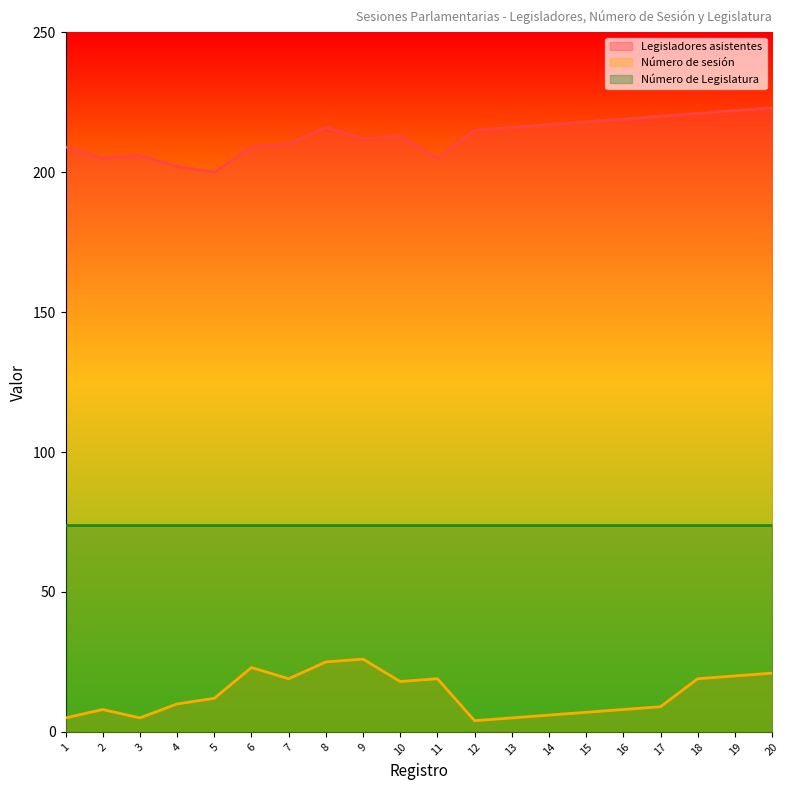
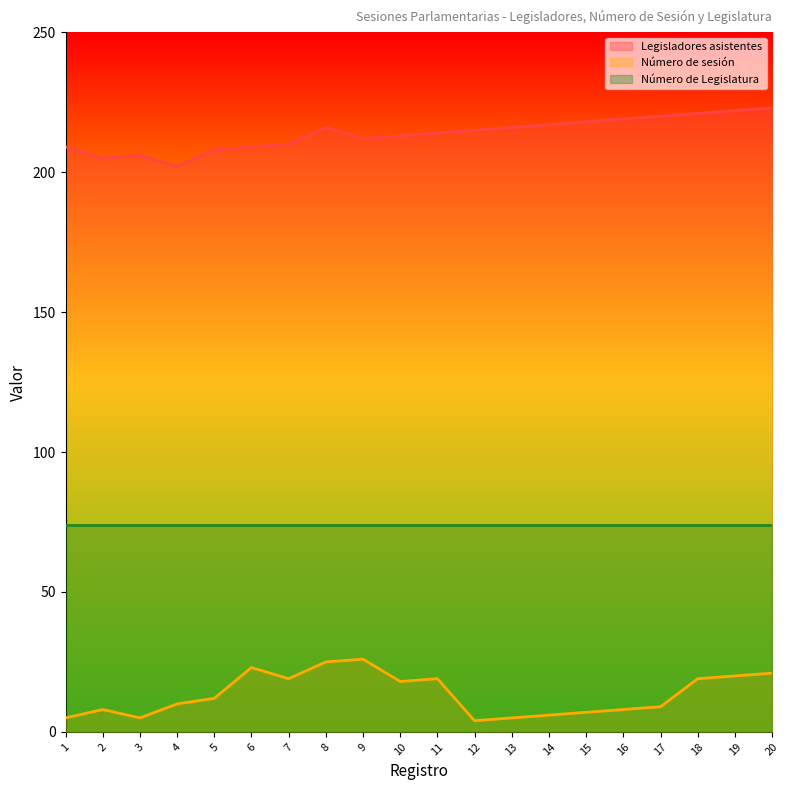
  {
    "Legisladores asistentes": {
      "1": 209,
      "2": 205,
      "3": 206,
      "4": 202,
-     "5": 200,
+     "5": 208,
      "6": 209,
      "7": 210,
      "8": 216,
      "9": 212,
      "10": 213,
-     "11": 205,
+     "11": 214,
      "12": 215,
      "13": 216,
      "14": 217,
      "15": 218,
      "16": 219,
      "17": 220,
      "18": 221,
      "19": 222,
      "20": 223
    },
    "Número de sesión": {
      "1": 5,
      "2": 8,
      "3": 5,
      "4": 10,
      "5": 12,
      "6": 23,
      "7": 19,
      "8": 25,
      "9": 26,
      "10": 18,
      "11": 19,
      "12": 4,
      "13": 5,
      "14": 6,
      "15": 7,
      "16": 8,
      "17": 9,
      "18": 19,
      "19": 20,
      "20": 21
    },
    "Número de Legislatura": {
      "1": 74,
      "2": 74,
      "3": 74,
      "4": 74,
      "5": 74,
      "6": 74,
      "7": 74,
      "8": 74,
      "9": 74,
      "10": 74,
      "11": 74,
      "12": 74,
      "13": 74,
      "14": 74,
      "15": 74,
      "16": 74,
      "17": 74,
      "18": 74,
      "19": 74,
      "20": 74
    }
  }
